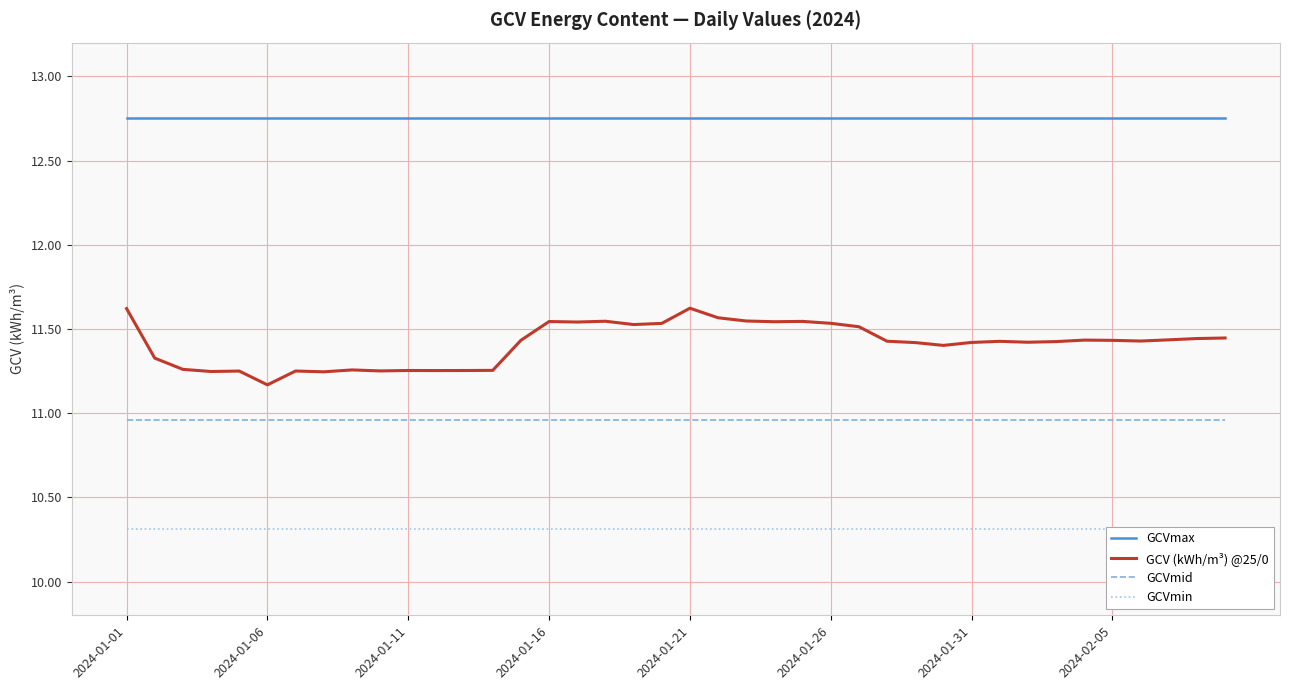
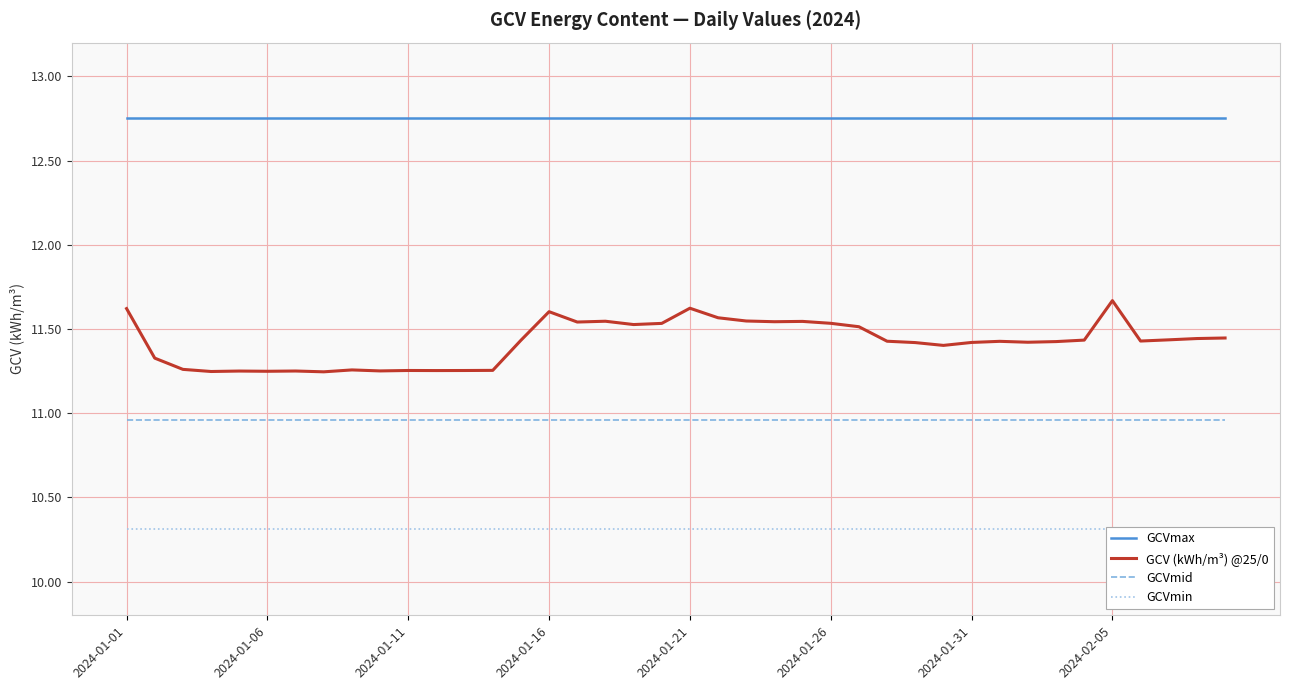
  {
    "GCVmax": {
      "2024-01-01": 12.75,
      "2024-01-06": 12.75,
      "2024-01-11": 12.75,
      "2024-01-16": 12.75,
      "2024-01-21": 12.75,
      "2024-01-26": 12.75,
      "2024-01-31": 12.75,
      "2024-02-05": 12.75
    },
    "GCV (kWh/m³) @25/0": {
      "2024-01-01": 11.62,
-     "2024-01-06": 11.17,
+     "2024-01-06": 11.25,
      "2024-01-11": 11.25,
-     "2024-01-16": 11.54,
+     "2024-01-16": 11.60,
      "2024-01-21": 11.62,
      "2024-01-26": 11.53,
      "2024-01-31": 11.42,
-     "2024-02-05": 11.43
+     "2024-02-05": 11.67
    }
  }
